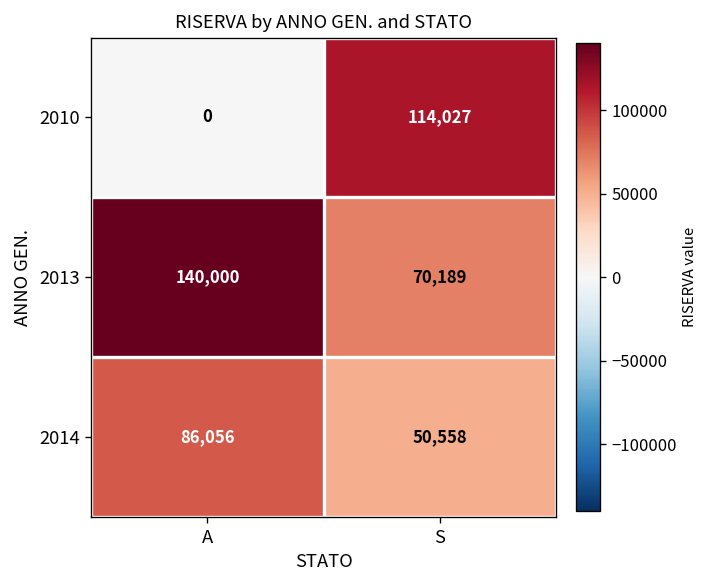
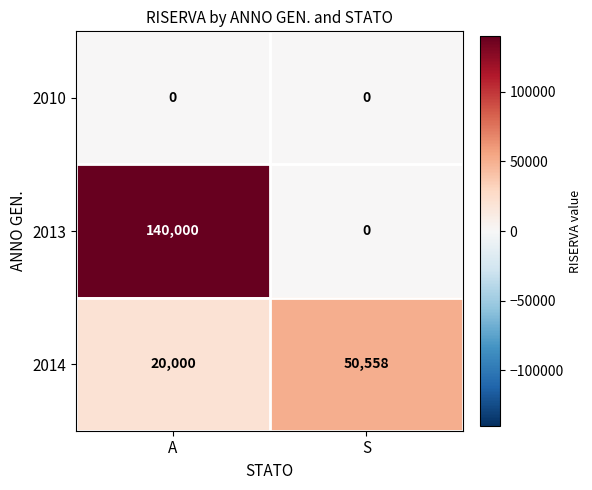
  {
    "2010": {
      "A": "0",
-     "S": "114,027"
+     "S": "0"
    },
    "2013": {
      "A": "140,000",
-     "S": "70,189"
+     "S": "0"
    },
    "2014": {
-     "A": "86,056",
+     "A": "20,000",
      "S": "50,558"
    }
  }
